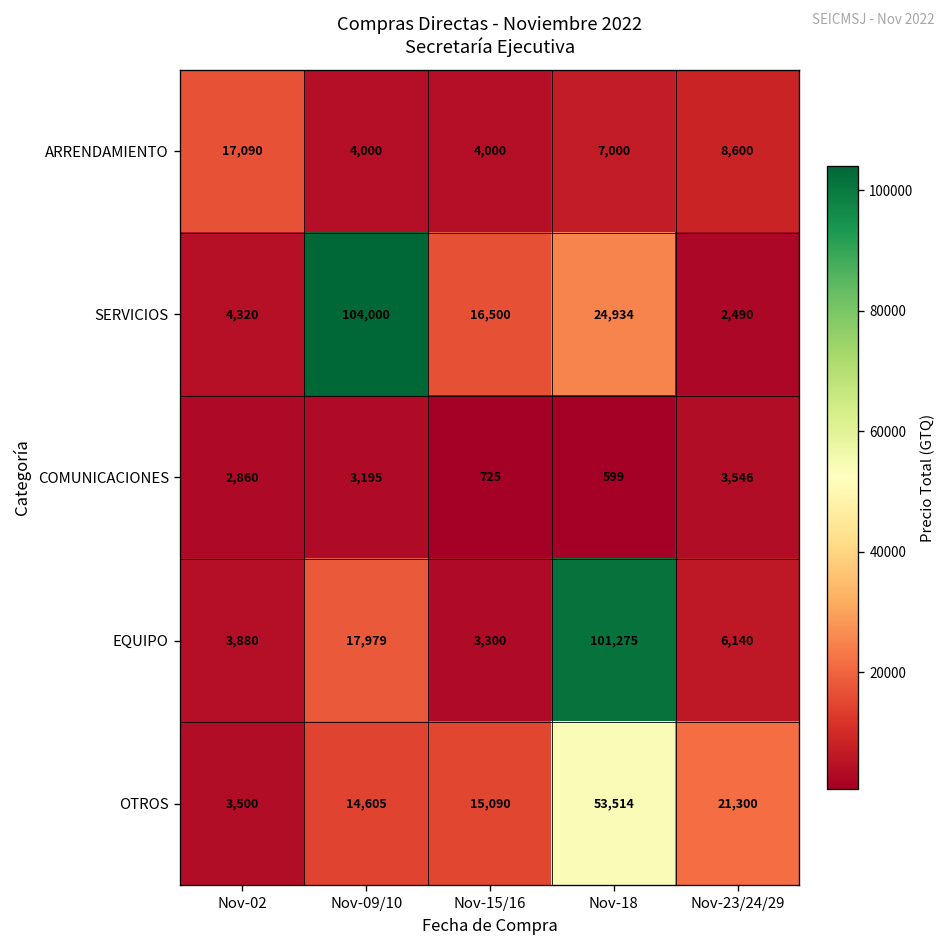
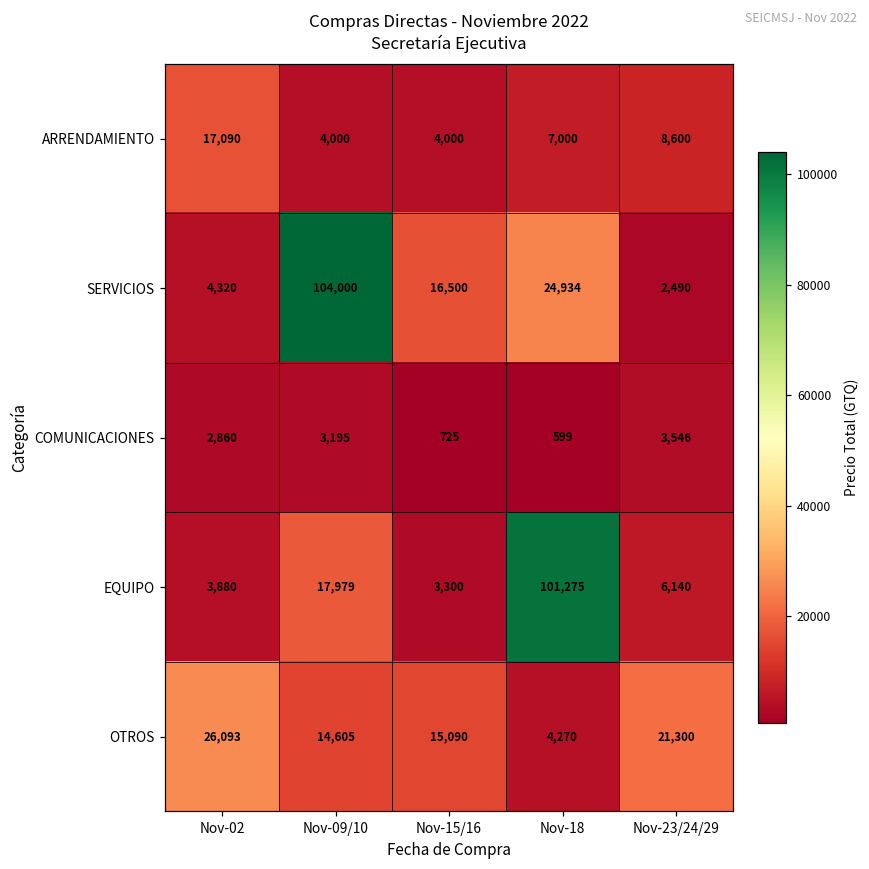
  {
    "ARRENDAMIENTO": {
      "Nov-02": "17,090",
      "Nov-09/10": "4,000",
      "Nov-15/16": "4,000",
      "Nov-18": "7,000",
      "Nov-23/24/29": "8,600"
    },
    "SERVICIOS": {
      "Nov-02": "4,320",
      "Nov-09/10": "104,000",
      "Nov-15/16": "16,500",
      "Nov-18": "24,934",
      "Nov-23/24/29": "2,490"
    },
    "COMUNICACIONES": {
      "Nov-02": "2,860",
      "Nov-09/10": "3,195",
      "Nov-15/16": "725",
      "Nov-18": "599",
      "Nov-23/24/29": "3,546"
    },
    "EQUIPO": {
      "Nov-02": "3,880",
      "Nov-09/10": "17,979",
      "Nov-15/16": "3,300",
      "Nov-18": "101,275",
      "Nov-23/24/29": "6,140"
    },
    "OTROS": {
-     "Nov-02": "3,500",
+     "Nov-02": "26,093",
      "Nov-09/10": "14,605",
      "Nov-15/16": "15,090",
-     "Nov-18": "53,514",
+     "Nov-18": "4,270",
      "Nov-23/24/29": "21,300"
    }
  }
